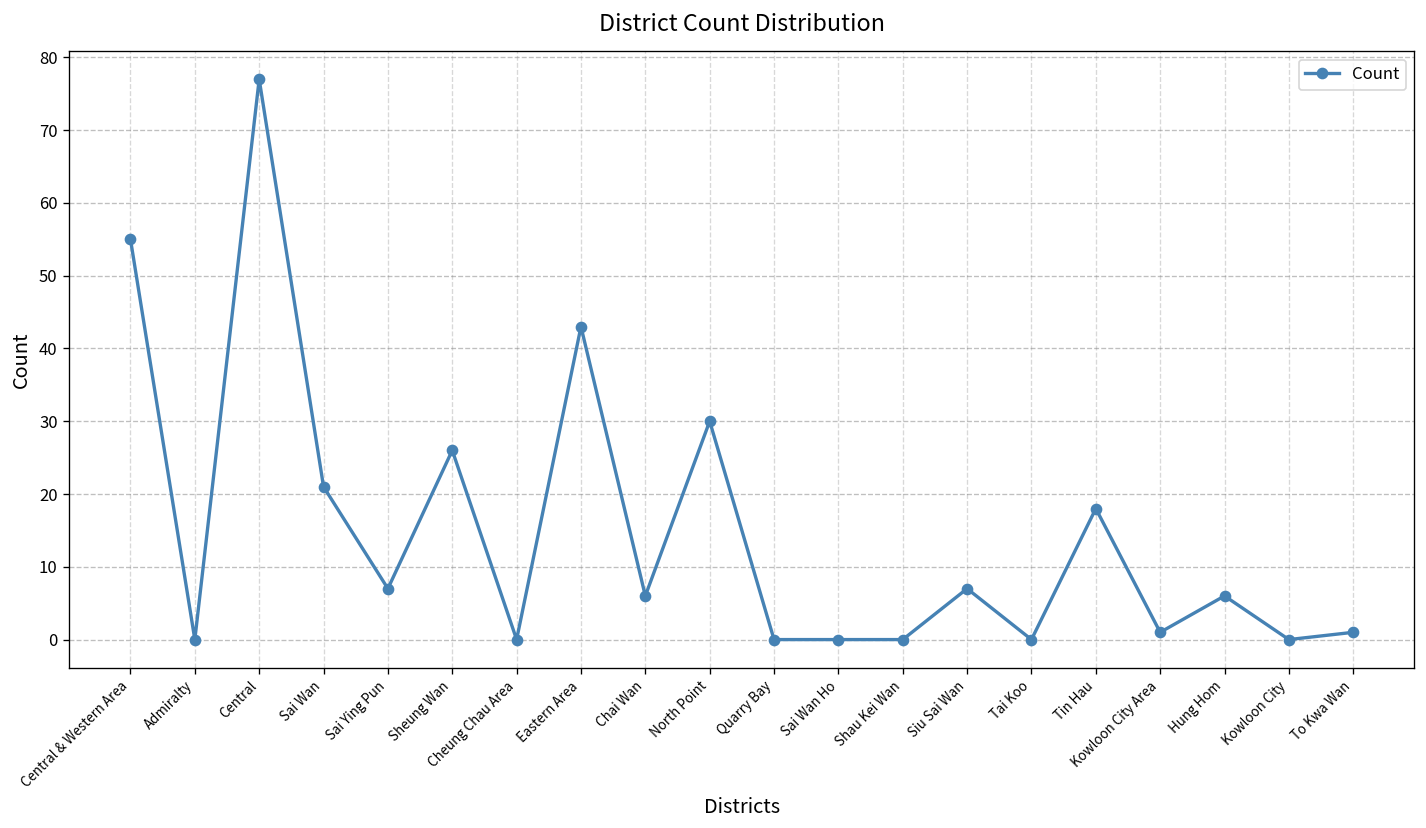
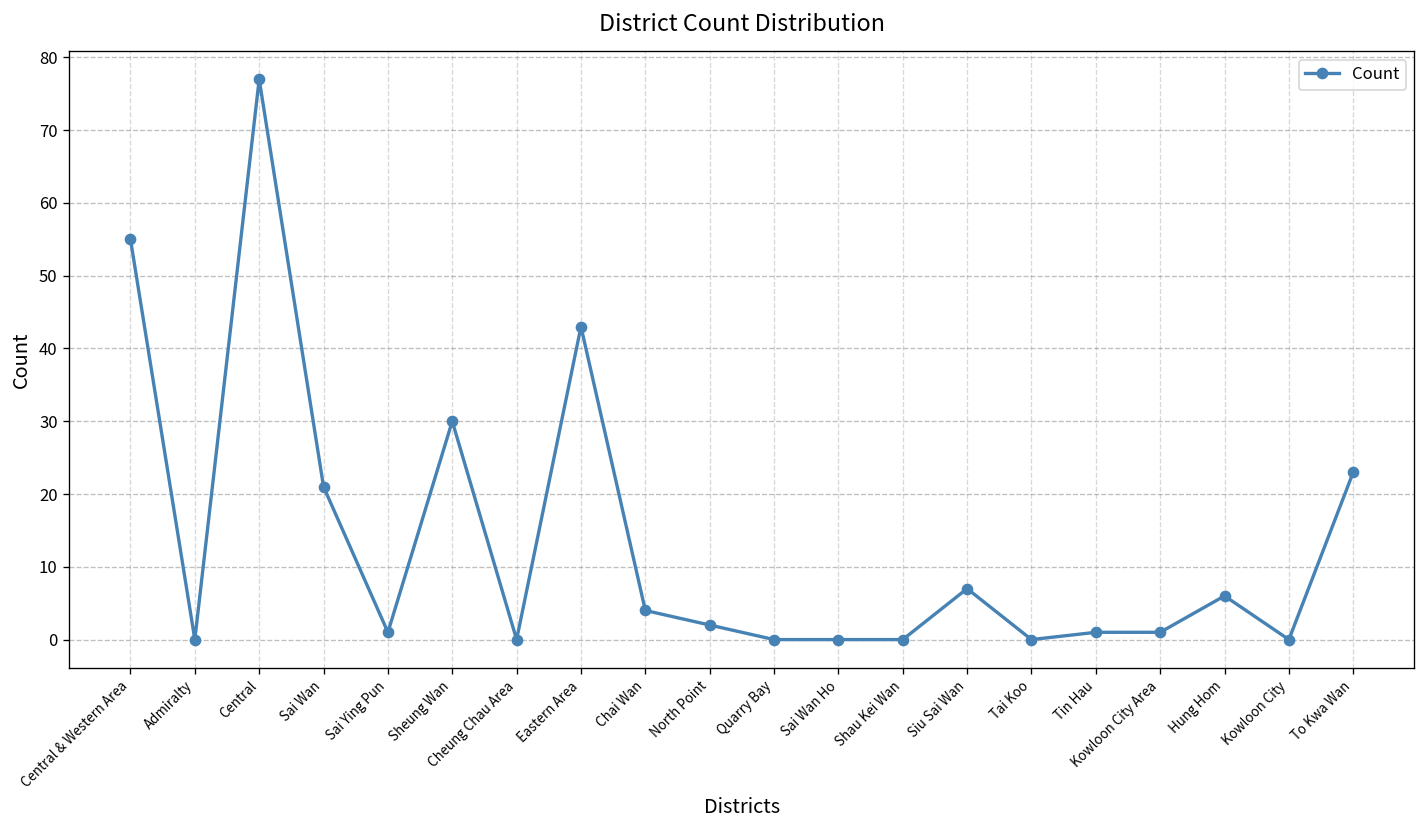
  {
    "Central & Western Area": 55,
    "Admiralty": 0,
    "Central": 77,
    "Sai Wan": 21,
-   "Sai Ying Pun": 7,
-   "Sheung Wan": 26,
+   "Sai Ying Pun": 1,
+   "Sheung Wan": 30,
    "Cheung Chau Area": 0,
    "Eastern Area": 43,
-   "Chai Wan": 6,
-   "North Point": 30,
+   "Chai Wan": 4,
+   "North Point": 2,
    "Quarry Bay": 0,
    "Sai Wan Ho": 0,
    "Shau Kei Wan": 0,
    "Siu Sai Wan": 7,
    "Tai Koo": 0,
-   "Tin Hau": 18,
+   "Tin Hau": 1,
    "Kowloon City Area": 1,
    "Hung Hom": 6,
    "Kowloon City": 0,
-   "To Kwa Wan": 1
+   "To Kwa Wan": 23
  }
